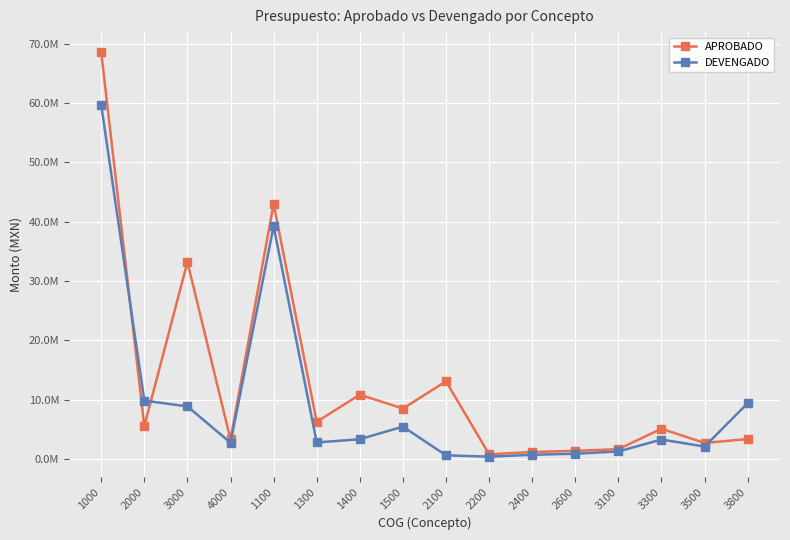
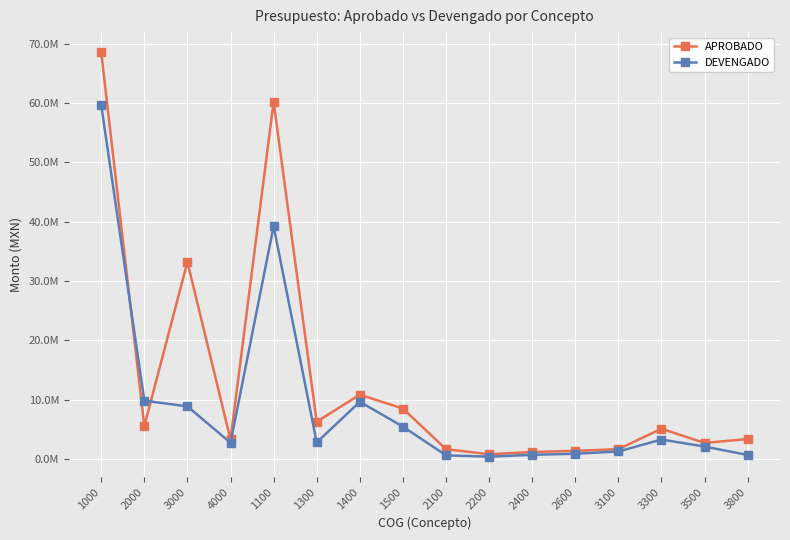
  {
    "APROBADO": {
      "1000": 69000000,
      "2000": 6000000,
      "3000": 33000000,
      "4000": 3000000,
-     "1100": 43000000,
+     "1100": 60000000,
      "1300": 6000000,
      "1400": 11000000,
      "1500": 8000000,
-     "2100": 13000000,
+     "2100": 2000000,
      "2400": 1000000,
      "2600": 1000000,
      "3300": 5000000,
      "3500": 3000000,
      "3800": 3000000
    },
    "DEVENGADO": {
      "1000": 60000000,
      "2000": 10000000,
      "3000": 9000000,
      "4000": 3000000,
      "1100": 39000000,
      "1300": 3000000,
-     "1400": 3000000,
+     "1400": 10000000,
      "1500": 5000000,
      "2100": 1000000,
      "2400": 1000000,
      "2600": 1000000,
      "3300": 3000000,
      "3500": 2000000,
-     "3800": 9000000
+     "3800": 1000000
    }
  }
